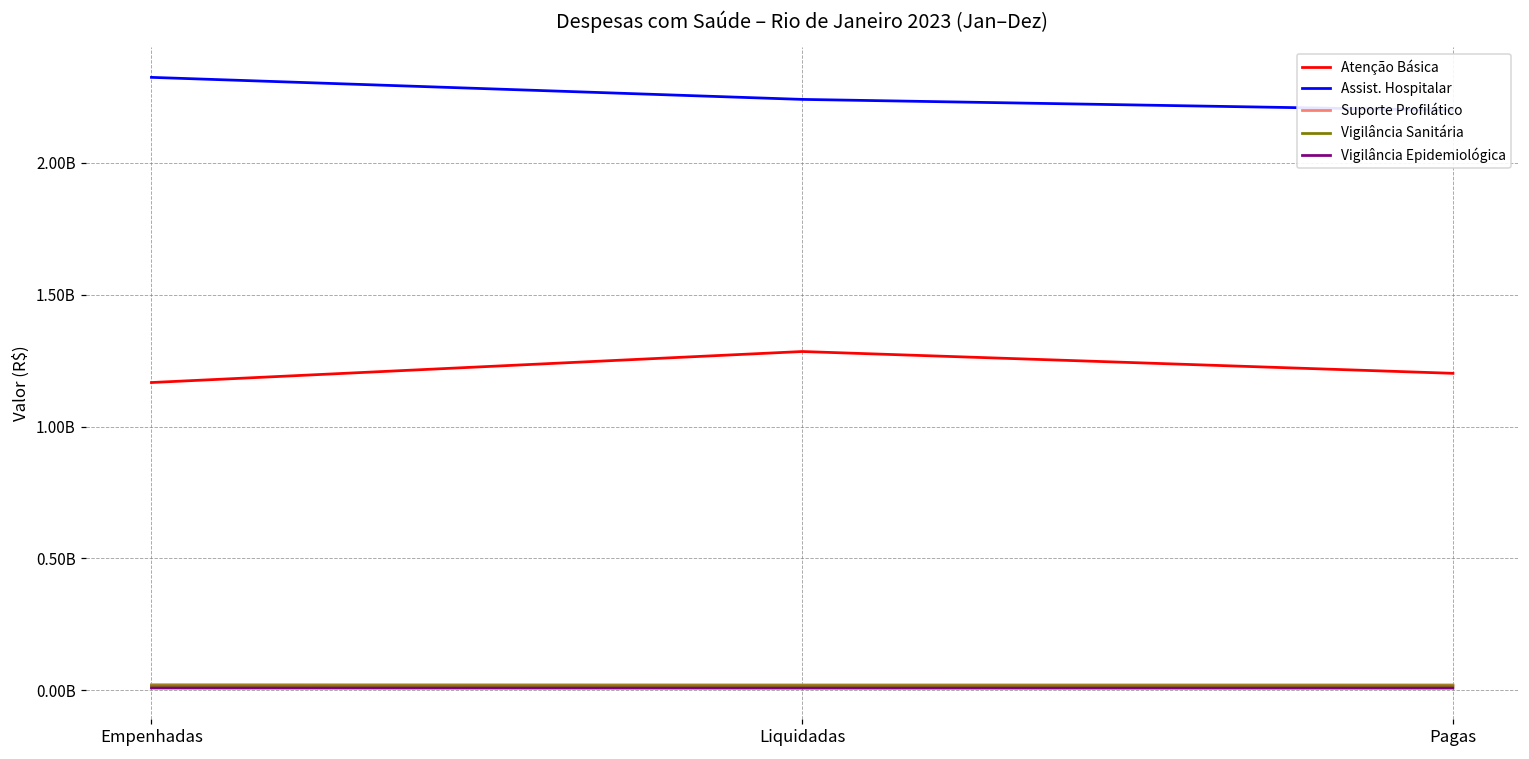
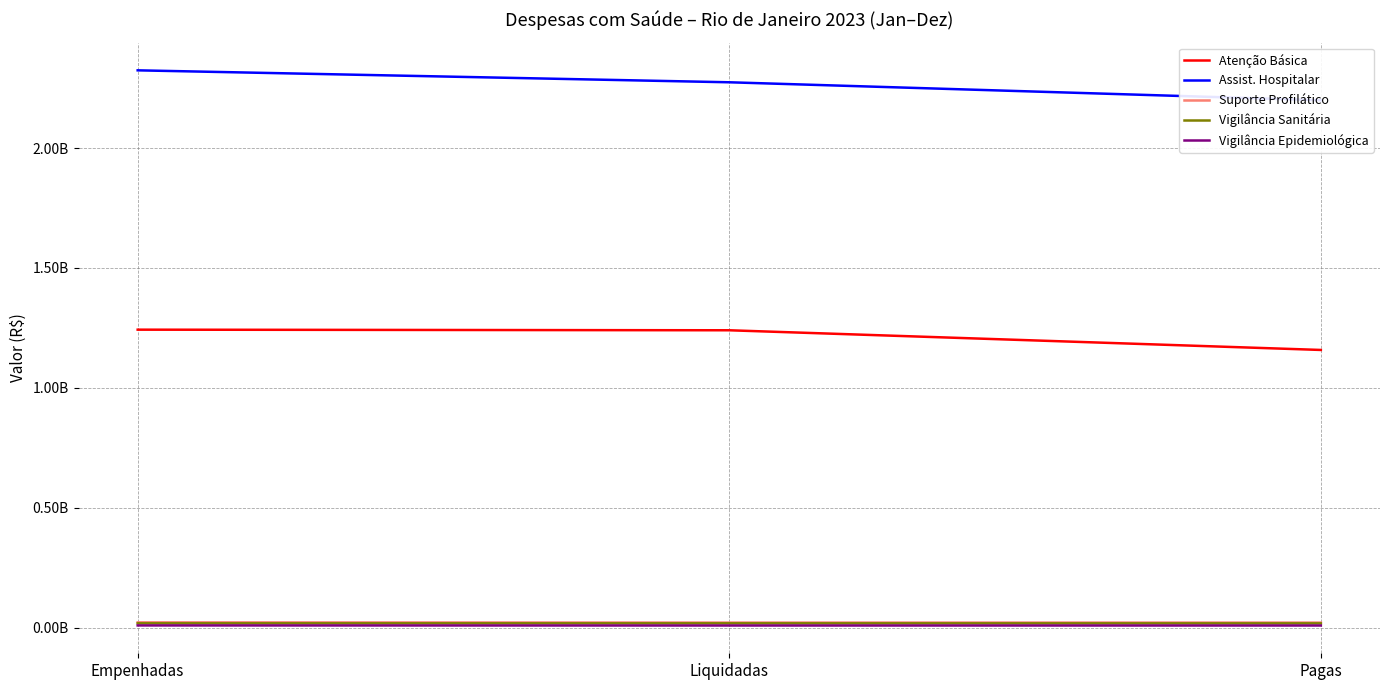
  {
    "Atenção Básica": {
-     "Empenhadas": 1170000000,
-     "Liquidadas": 1280000000,
-     "Pagas": 1200000000
+     "Empenhadas": 1240000000,
+     "Liquidadas": 1240000000,
+     "Pagas": 1160000000
    },
    "Assist. Hospitalar": {
      "Empenhadas": 2320000000,
-     "Liquidadas": 2240000000
+     "Liquidadas": 2270000000
    }
  }
